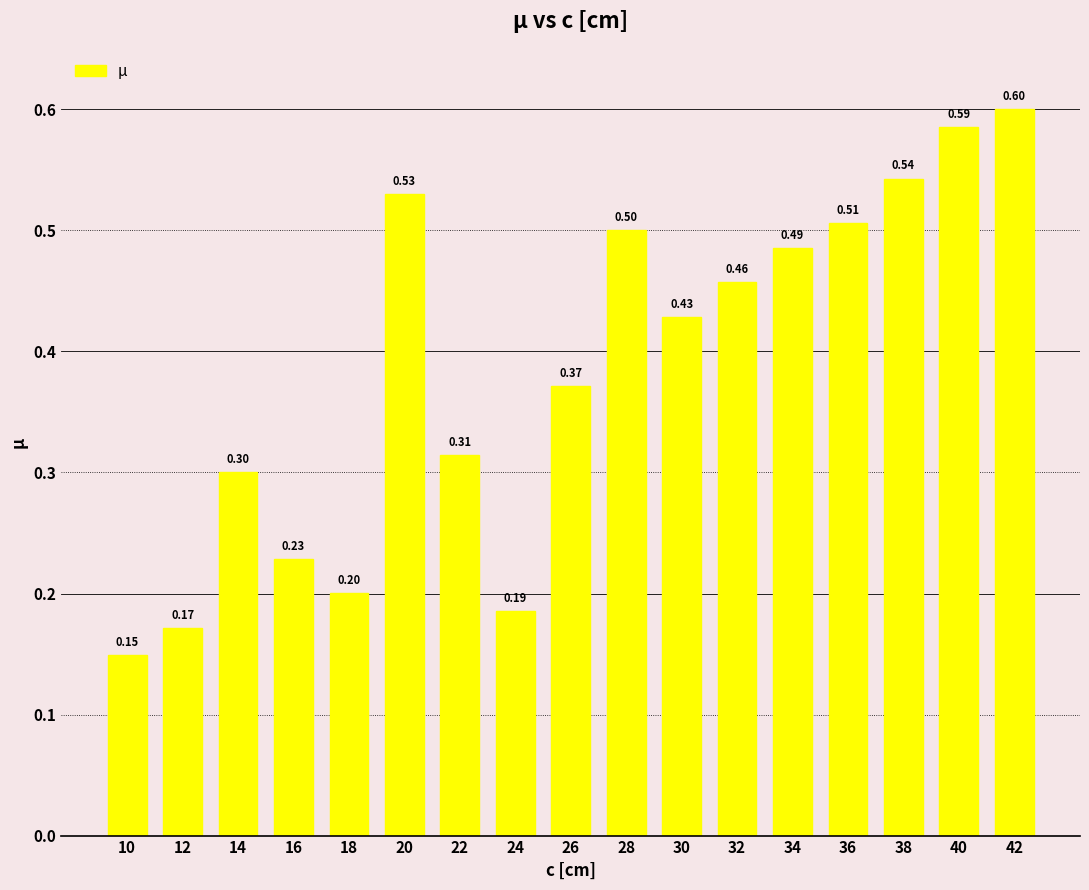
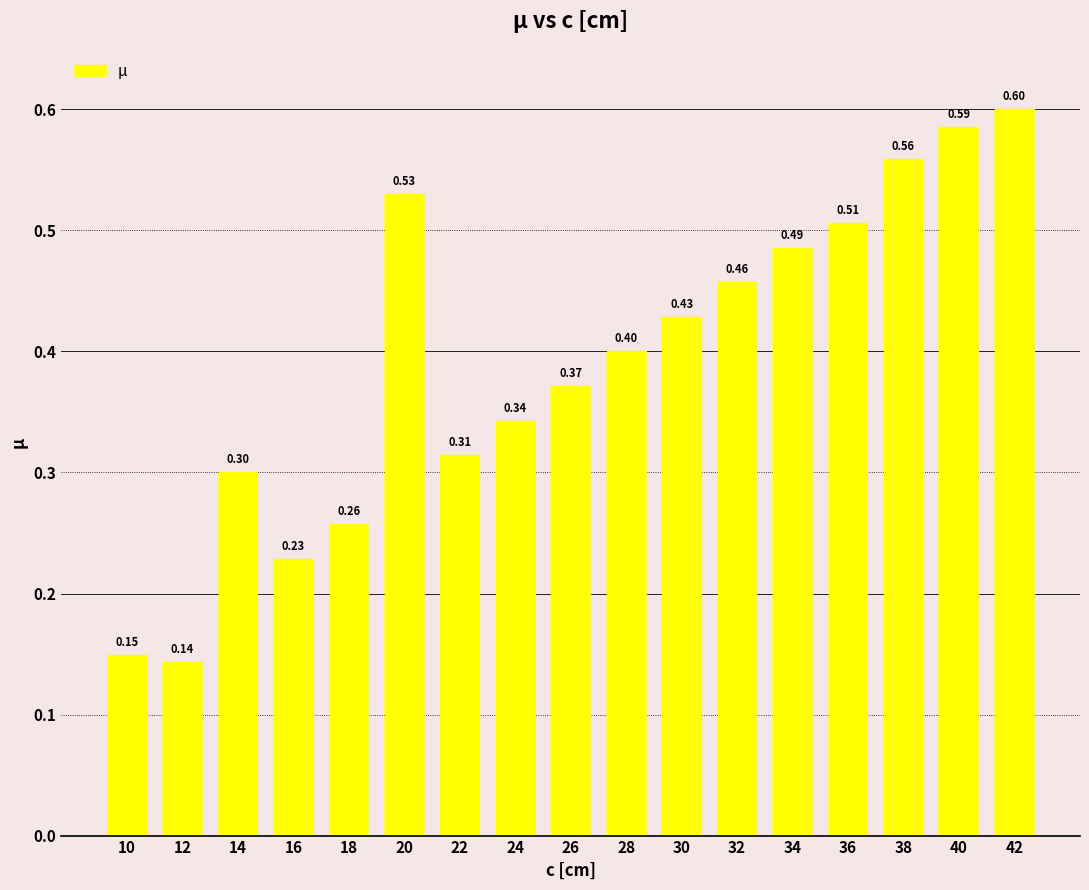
  {
    "10": 0.15,
-   "12": 0.17,
+   "12": 0.14,
    "14": 0.30,
    "16": 0.23,
-   "18": 0.20,
+   "18": 0.26,
    "20": 0.53,
    "22": 0.31,
-   "24": 0.19,
+   "24": 0.34,
    "26": 0.37,
-   "28": 0.50,
+   "28": 0.40,
    "30": 0.43,
    "32": 0.46,
    "34": 0.49,
    "36": 0.51,
-   "38": 0.54,
+   "38": 0.56,
    "40": 0.59,
    "42": 0.60
  }
